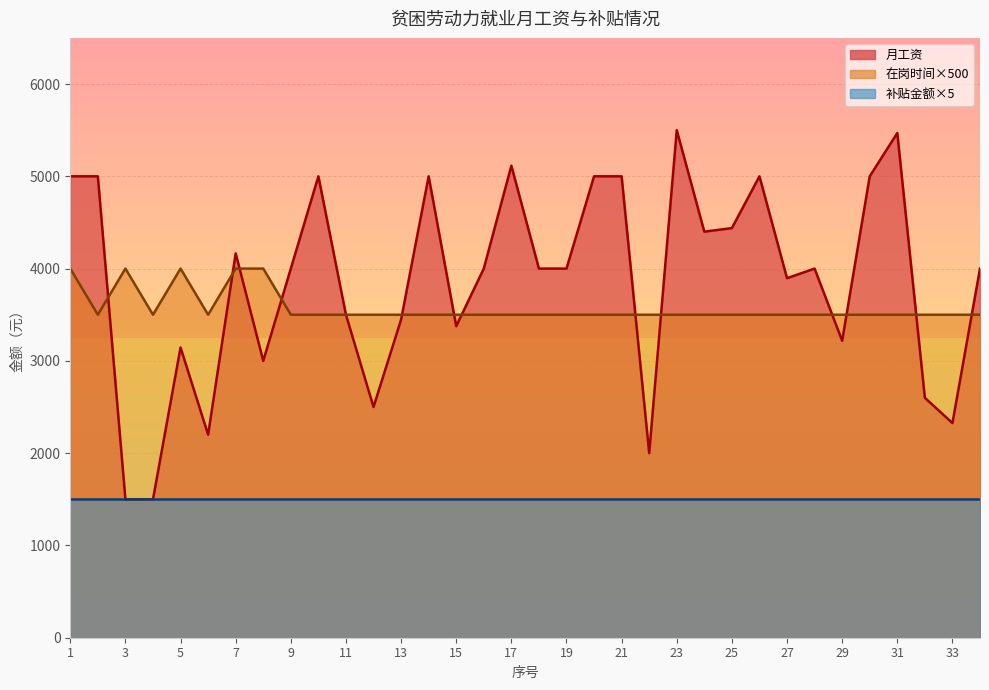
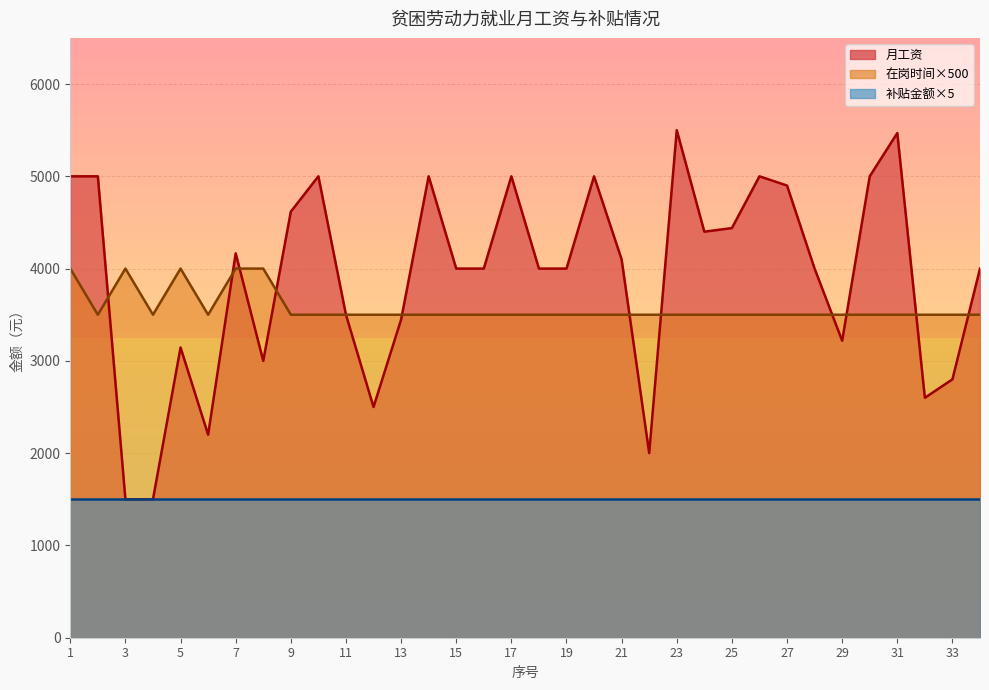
  {
    "月工资": {
      "1": 5000,
      "5": 3100,
      "7": 4200,
-     "9": 4000,
+     "9": 4600,
      "13": 3400,
-     "15": 3400,
-     "17": 5100,
+     "15": 4000,
+     "17": 5000,
      "19": 4000,
-     "21": 5000,
+     "21": 4100,
      "23": 5500,
      "25": 4400,
-     "27": 3900,
+     "27": 4900,
      "29": 3200,
      "31": 5500,
-     "33": 2300
+     "33": 2800
    },
    "在岗时间×500": {
      "1": 4000,
      "3": 4000,
      "5": 4000,
      "7": 4000,
      "9": 3500,
      "13": 3500,
      "15": 3500,
      "17": 3500,
      "19": 3500,
      "21": 3500,
      "23": 3500,
      "25": 3500,
      "27": 3500,
      "29": 3500,
      "31": 3500,
      "33": 3500
    },
    "补贴金额×5": {
      "1": 1500,
      "5": 1500,
      "7": 1500,
      "9": 1500,
      "11": 1500,
      "13": 1500,
      "15": 1500,
      "17": 1500,
      "19": 1500,
      "21": 1500,
      "23": 1500,
      "25": 1500,
      "27": 1500,
      "29": 1500,
      "31": 1500,
      "33": 1500
    }
  }
